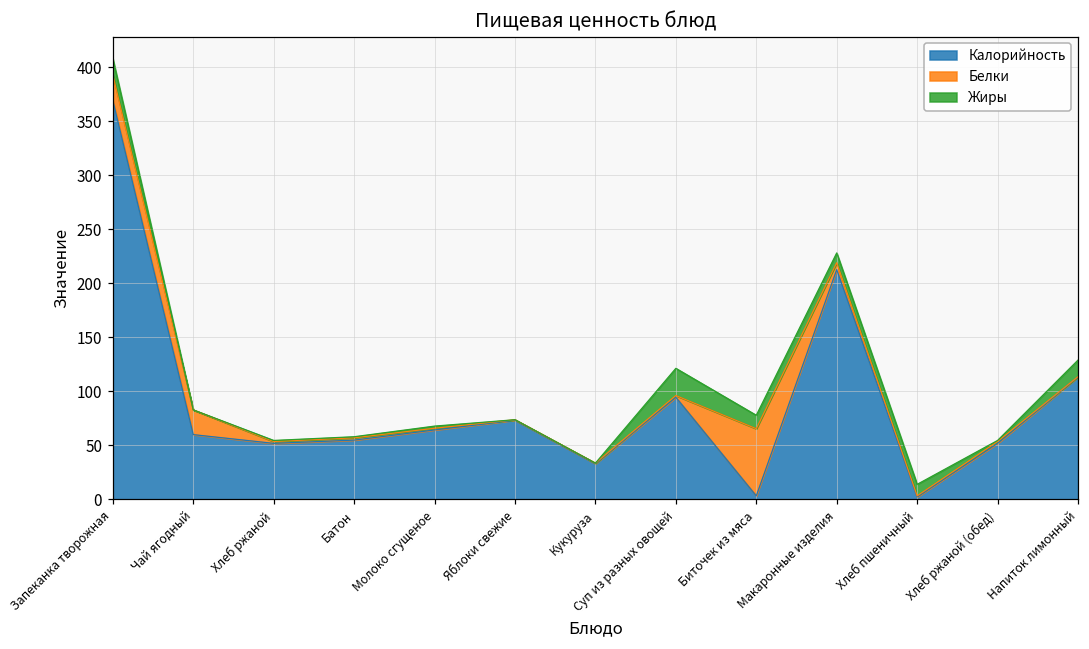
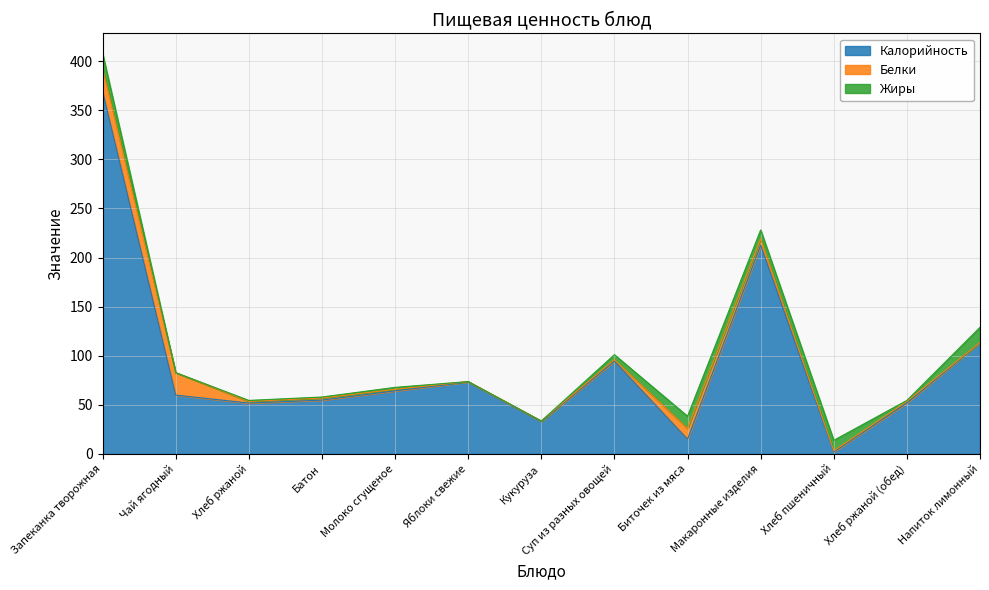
  {
    "Калорийность": {
      "Запеканка творожная": 370,
      "Чай ягодный": 60,
-     "Биточек из мяса": 0,
+     "Биточек из мяса": 10,
      "Макаронные изделия": 210
    },
    "Белки": {
      "Запеканка творожная": 20,
-     "Биточек из мяса": 60,
+     "Биточек из мяса": 10,
      "Макаронные изделия": 10
    },
    "Жиры": {
      "Запеканка творожная": 20,
-     "Суп из разных овощей": 30,
+     "Суп из разных овощей": 10,
      "Биточек из мяса": 10,
      "Макаронные изделия": 10,
      "Хлеб пшеничный": 10,
      "Напиток лимонный": 20
    }
  }
